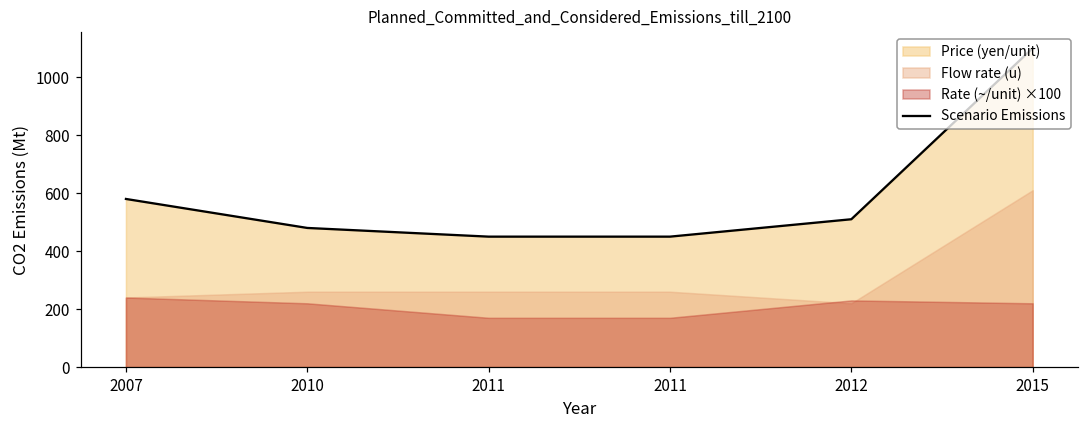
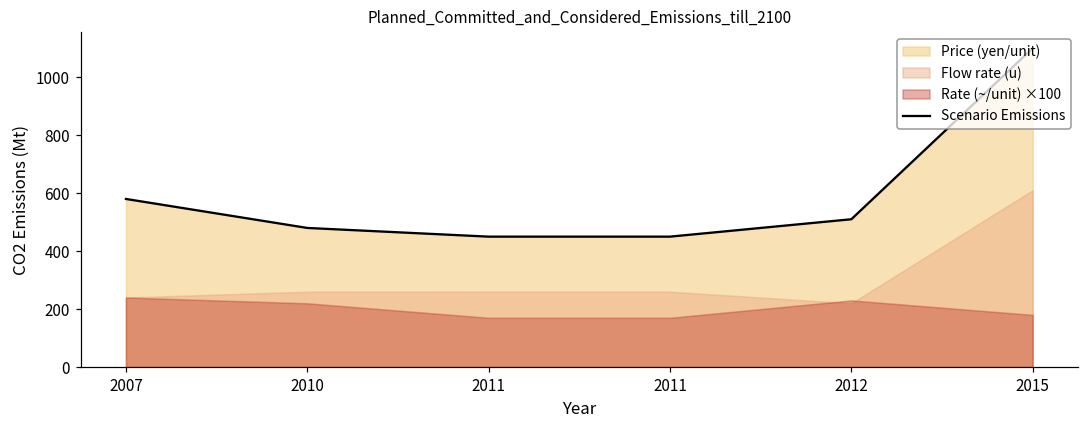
  {
    "Rate (~/unit) ×100": {
      "2010": 220,
      "2012": 230,
-     "2015": 220
+     "2015": 180
    }
  }
